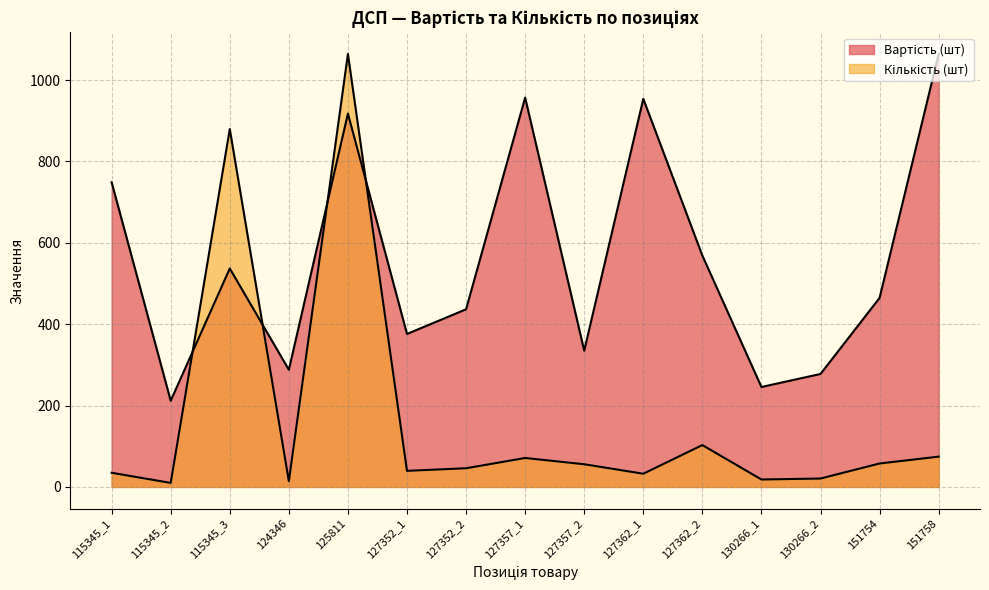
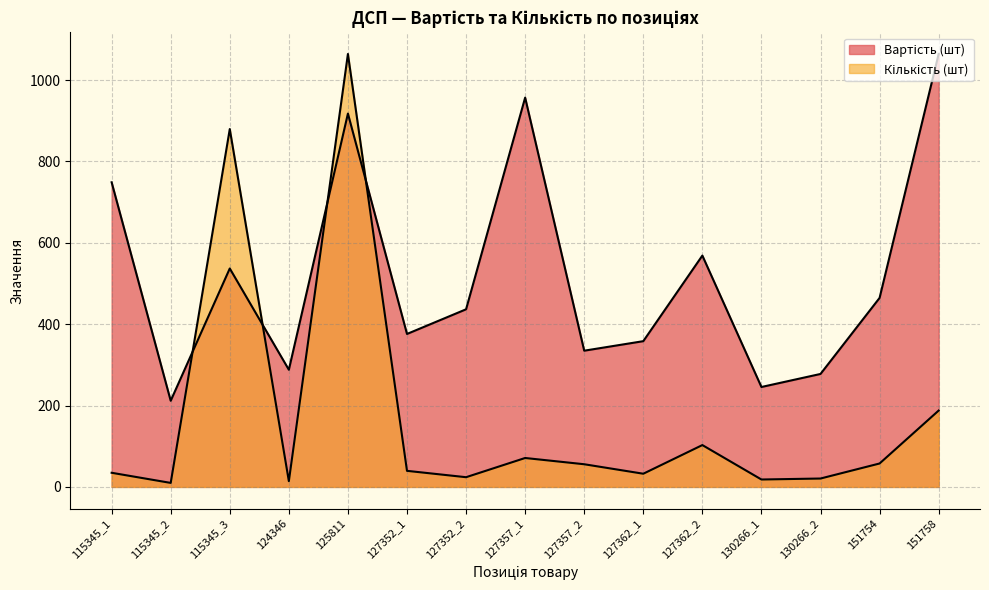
  {
    "Вартість (шт)": {
      "115345_1": 750,
      "115345_2": 210,
      "115345_3": 540,
      "124346": 290,
      "125811": 920,
      "127352_1": 380,
      "127352_2": 440,
      "127357_1": 960,
      "127357_2": 330,
-     "127362_1": 950,
+     "127362_1": 360,
      "127362_2": 570,
      "130266_1": 250,
      "130266_2": 280,
      "151754": 460
    },
    "Кількість (шт)": {
      "115345_1": 30,
      "115345_2": 10,
      "115345_3": 880,
      "124346": 10,
      "125811": 1060,
      "127352_1": 40,
-     "127352_2": 50,
+     "127352_2": 20,
      "127357_1": 70,
      "127357_2": 60,
      "127362_1": 30,
      "127362_2": 100,
      "130266_1": 20,
      "130266_2": 20,
      "151754": 60,
-     "151758": 70
+     "151758": 190
    }
  }
